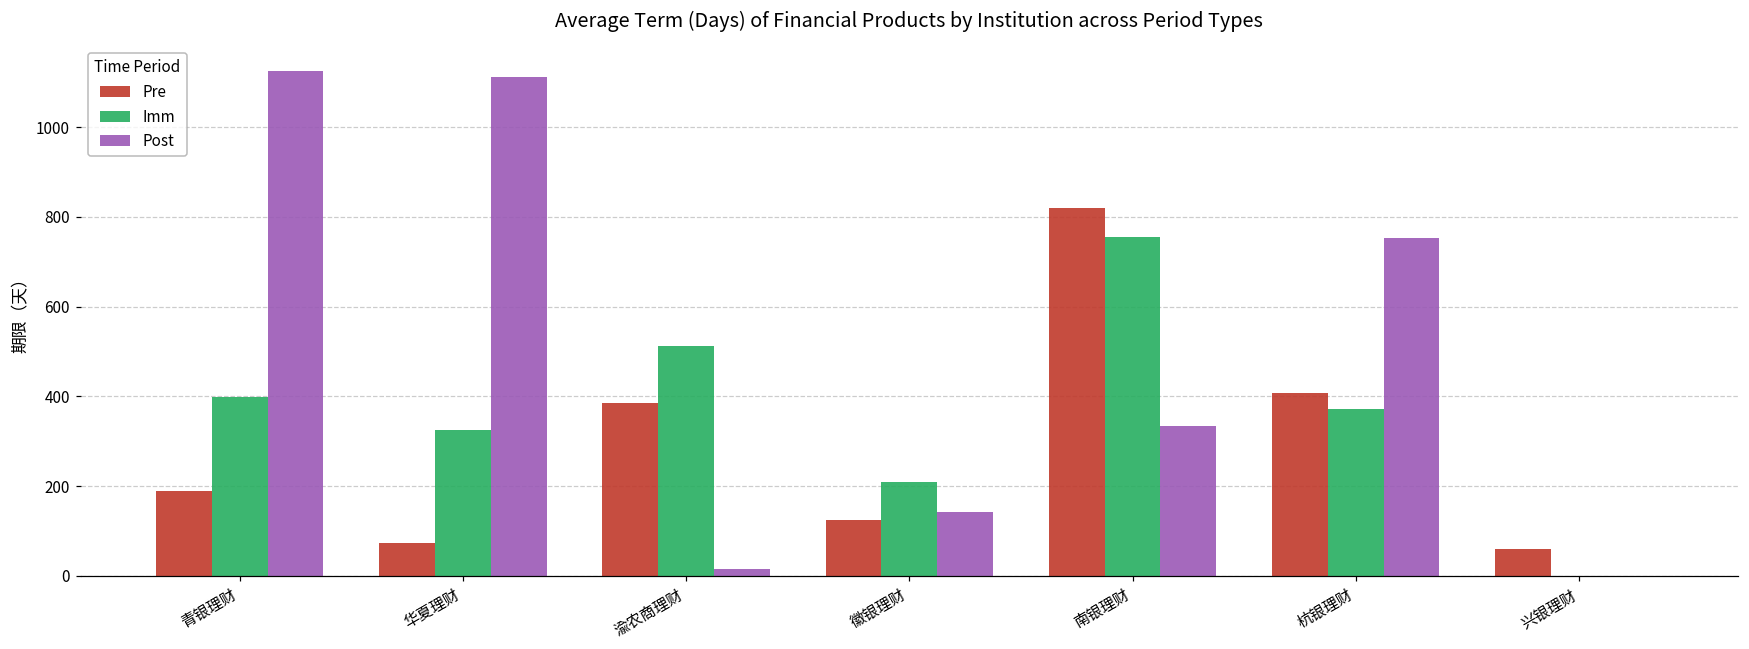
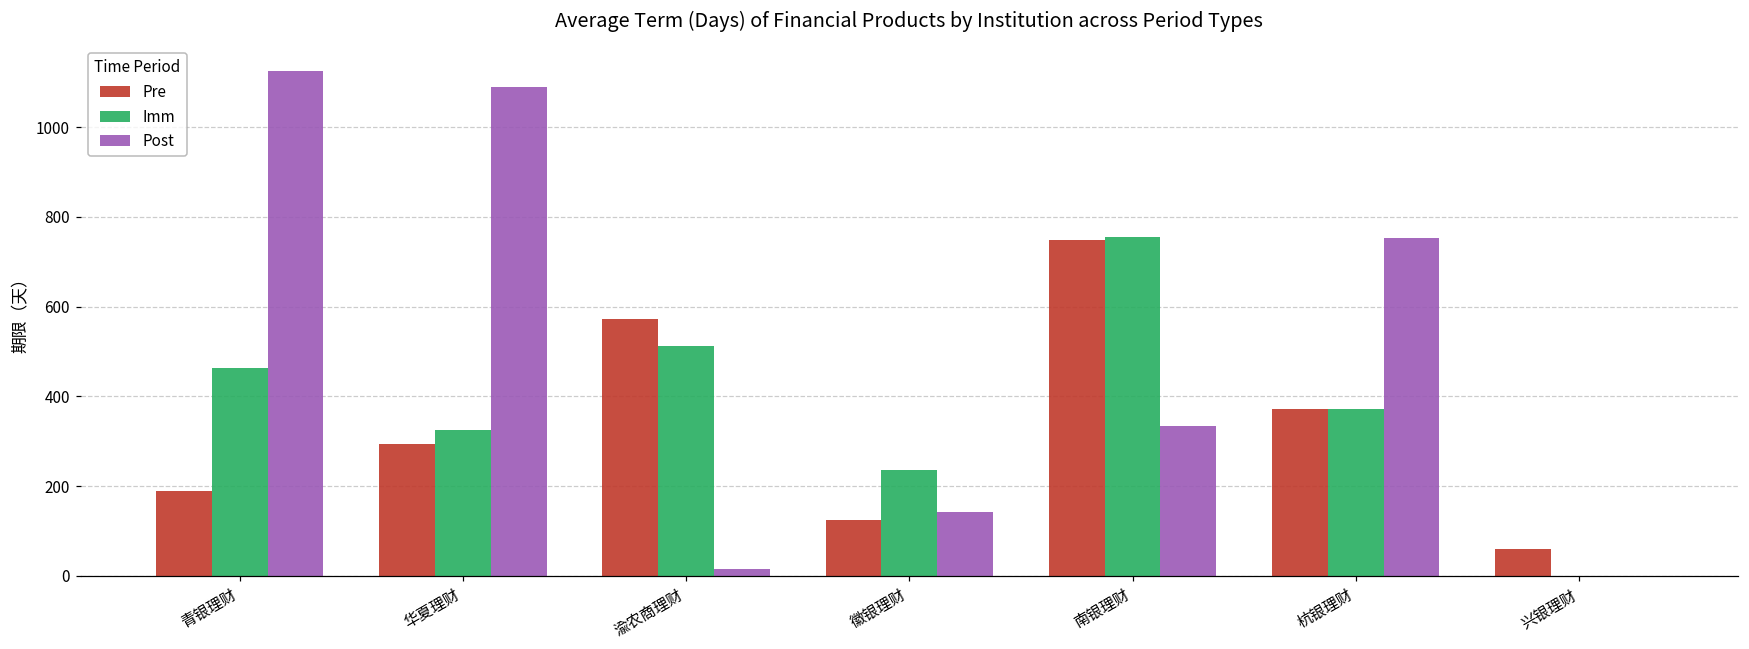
  {
    "Pre": {
      "青银理财": 190,
-     "华夏理财": 70,
-     "渝农商理财": 390,
+     "华夏理财": 290,
+     "渝农商理财": 570,
      "徽银理财": 120,
-     "南银理财": 820,
-     "杭银理财": 410,
+     "南银理财": 750,
+     "杭银理财": 370,
      "兴银理财": 60
    },
    "Imm": {
-     "青银理财": 400,
+     "青银理财": 460,
      "华夏理财": 320,
      "渝农商理财": 510,
-     "徽银理财": 210,
+     "徽银理财": 240,
      "南银理财": 760,
      "杭银理财": 370,
      "兴银理财": 0
    },
    "Post": {
      "青银理财": 1130,
-     "华夏理财": 1110,
+     "华夏理财": 1090,
      "渝农商理财": 20,
      "徽银理财": 140,
      "南银理财": 340,
      "杭银理财": 750,
      "兴银理财": 0
    }
  }
